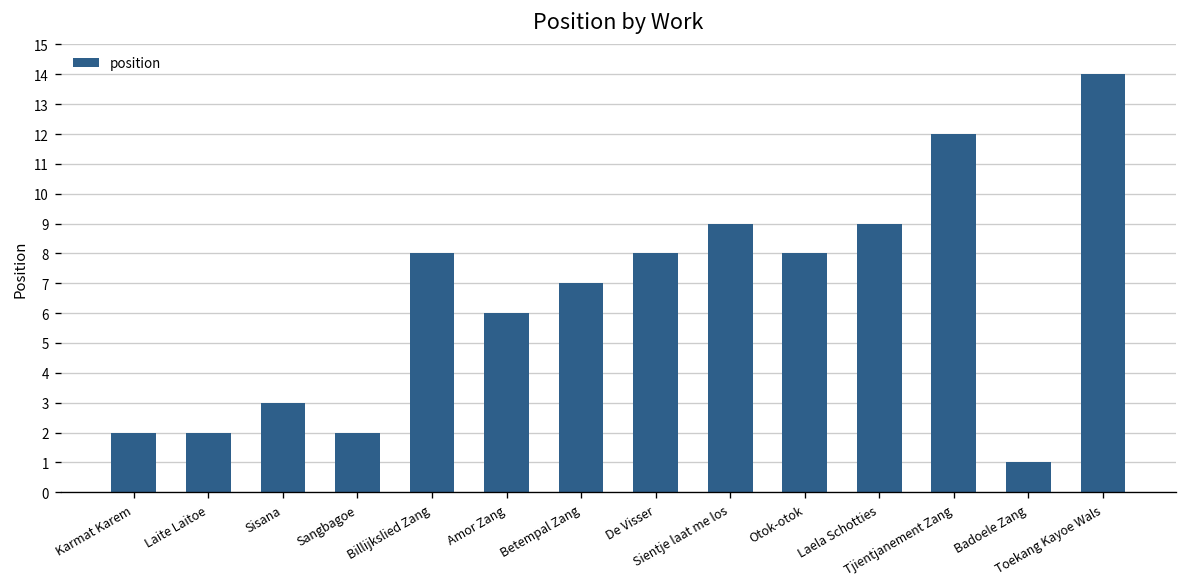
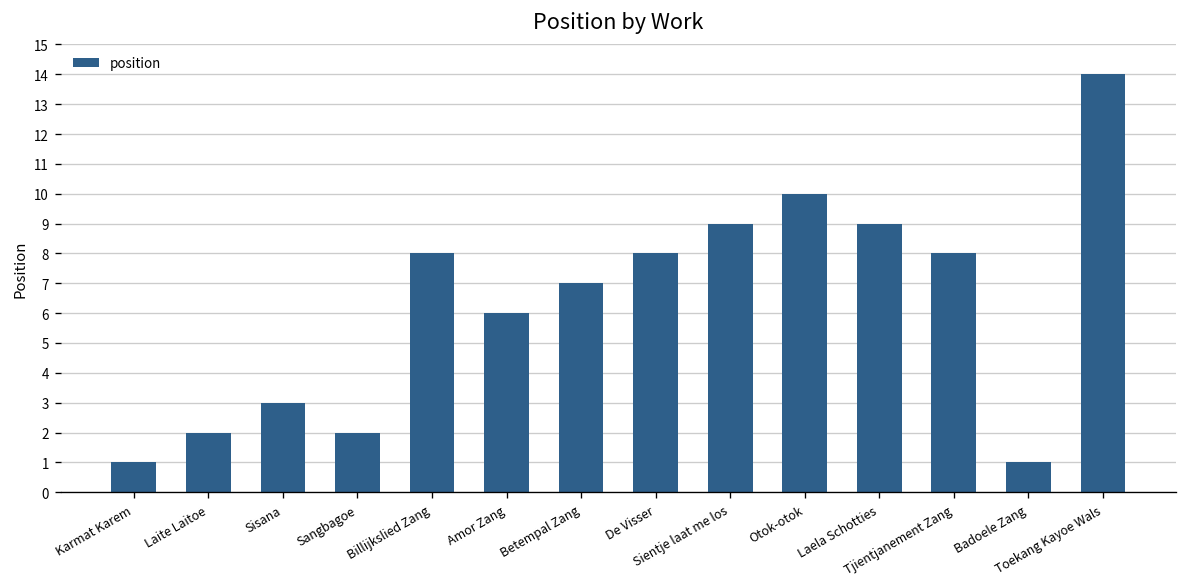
  {
-   "Karmat Karem": 2,
+   "Karmat Karem": 1,
    "Laite Laitoe": 2,
    "Sisana": 3,
    "Sangbagoe": 2,
    "Billijkslied Zang": 8,
    "Amor Zang": 6,
    "Betempal Zang": 7,
    "De Visser": 8,
    "Sientje laat me los": 9,
-   "Otok-otok": 8,
+   "Otok-otok": 10,
    "Laela Schotties": 9,
-   "Tjientjanement Zang": 12,
+   "Tjientjanement Zang": 8,
    "Badoele Zang": 1,
    "Toekang Kayoe Wals": 14
  }
